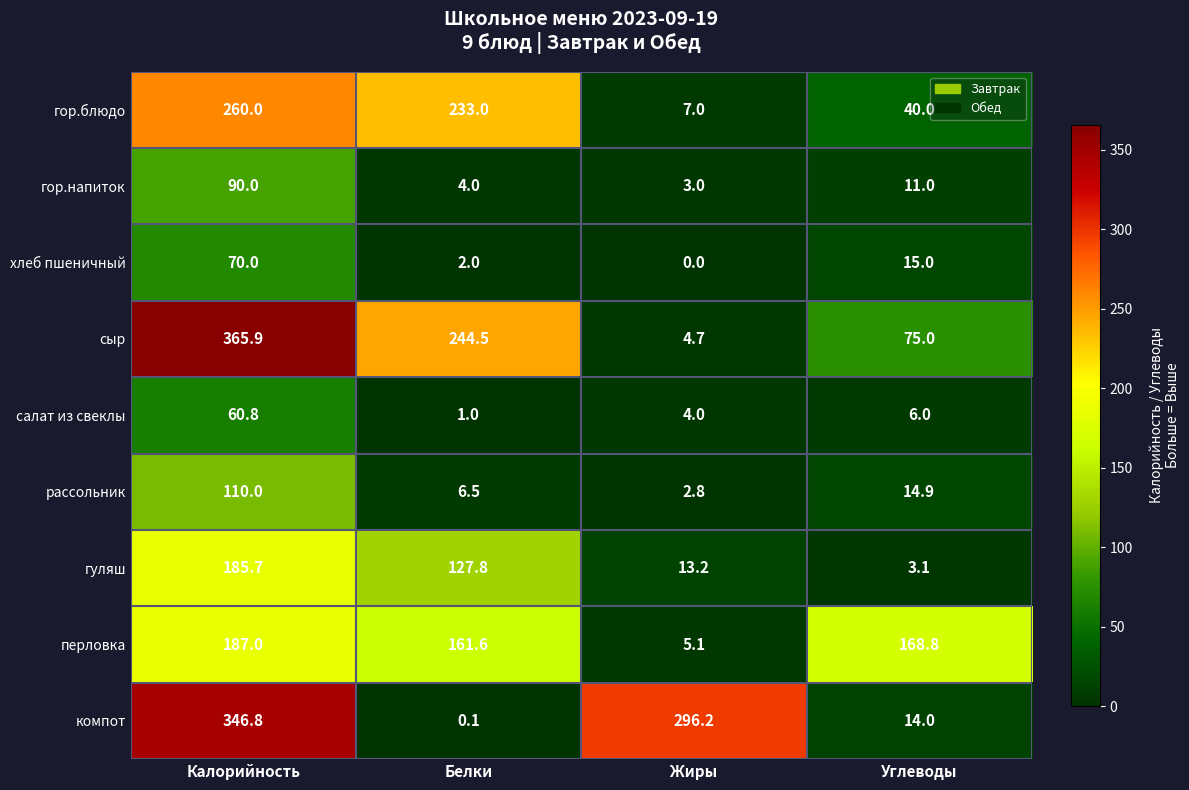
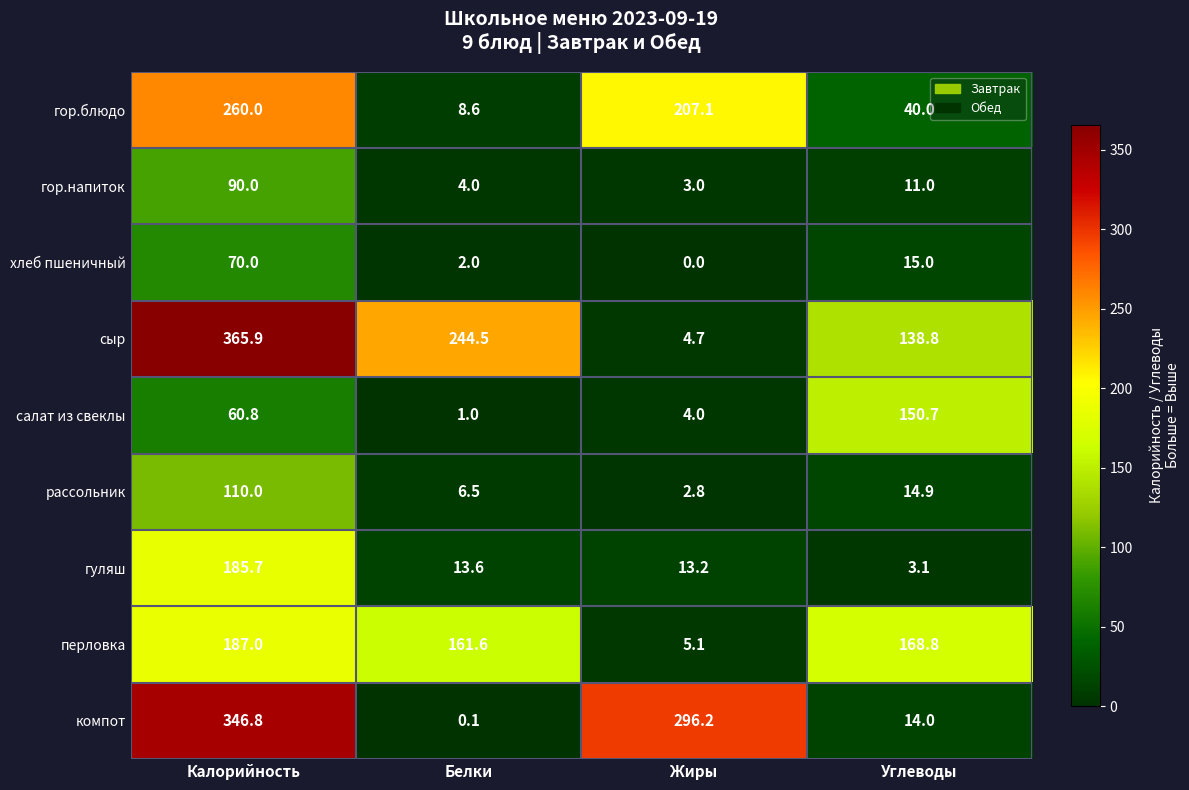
  {
    "гор.блюдо": {
      "Калорийность": 260.0,
-     "Белки": 233.0,
-     "Жиры": 7.0
+     "Белки": 8.6,
+     "Жиры": 207.1
    },
    "гор.напиток": {
      "Калорийность": 90.0,
      "Белки": 4.0,
      "Жиры": 3.0,
      "Углеводы": 11.0
    },
    "хлеб пшеничный": {
      "Калорийность": 70.0,
      "Белки": 2.0,
      "Жиры": 0.0,
      "Углеводы": 15.0
    },
    "сыр": {
      "Калорийность": 365.9,
      "Белки": 244.5,
      "Жиры": 4.7,
-     "Углеводы": 75.0
+     "Углеводы": 138.8
    },
    "салат из свеклы": {
      "Калорийность": 60.8,
      "Белки": 1.0,
      "Жиры": 4.0,
-     "Углеводы": 6.0
+     "Углеводы": 150.7
    },
    "рассольник": {
      "Калорийность": 110.0,
      "Белки": 6.5,
      "Жиры": 2.8,
      "Углеводы": 14.9
    },
    "гуляш": {
      "Калорийность": 185.7,
-     "Белки": 127.8,
+     "Белки": 13.6,
      "Жиры": 13.2,
      "Углеводы": 3.1
    },
    "перловка": {
      "Калорийность": 187.0,
      "Белки": 161.6,
      "Жиры": 5.1,
      "Углеводы": 168.8
    },
    "компот": {
      "Калорийность": 346.8,
      "Белки": 0.1,
      "Жиры": 296.2,
      "Углеводы": 14.0
    }
  }
